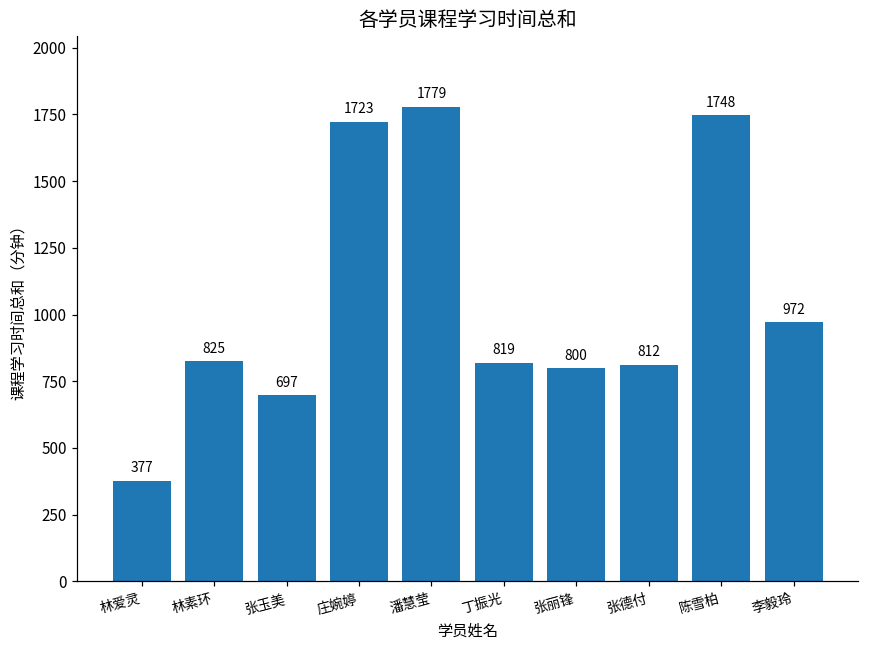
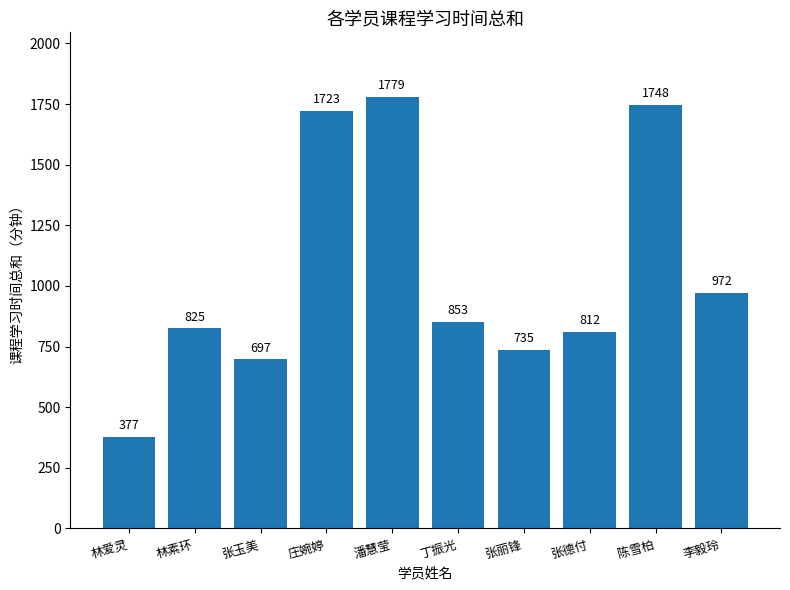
  {
    "林爱灵": 377,
    "林素环": 825,
    "张玉美": 697,
    "庄婉婷": 1723,
    "潘慧莹": 1779,
-   "丁振光": 819,
-   "张丽锋": 800,
+   "丁振光": 853,
+   "张丽锋": 735,
    "张德付": 812,
    "陈雪柏": 1748,
    "李毅玲": 972
  }
